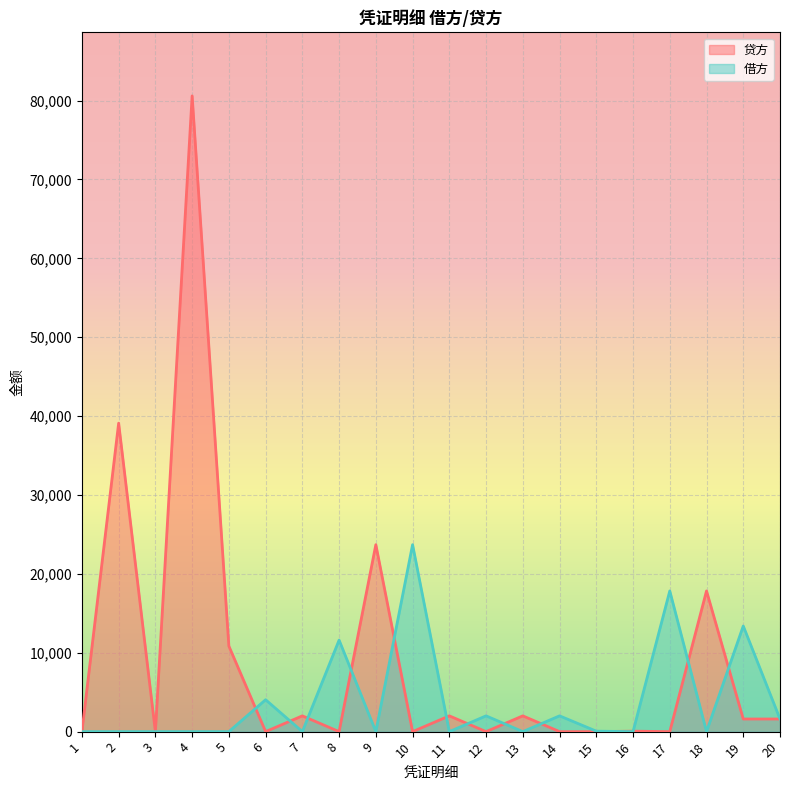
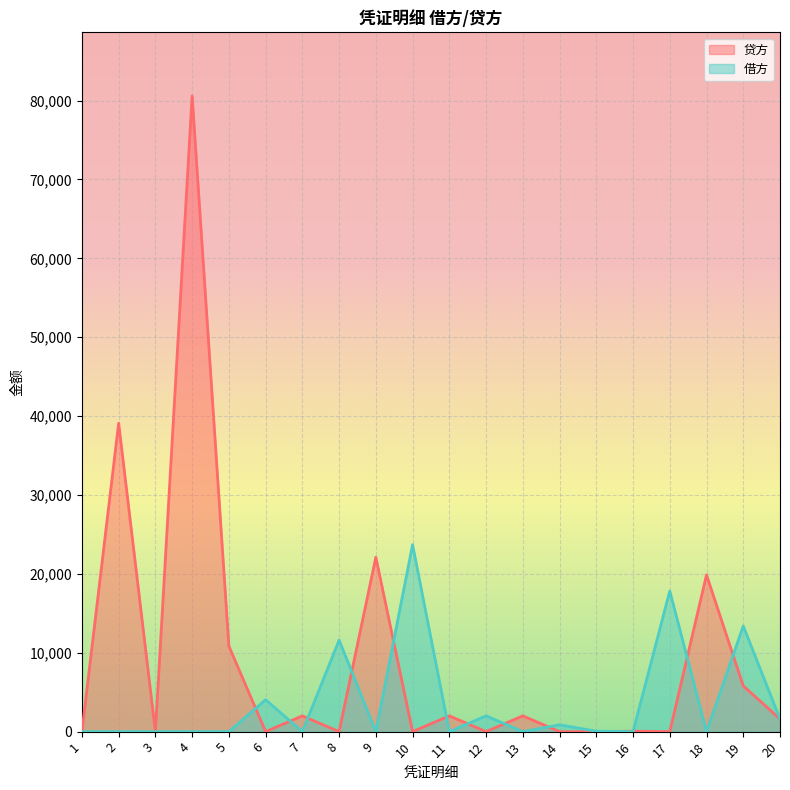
  {
    "贷方": {
      "2": "39,000",
      "4": "81,000",
      "5": "11,000",
      "6": "0",
      "7": "2,000",
      "8": "0",
-     "9": "24,000",
+     "9": "22,000",
      "10": "0",
      "11": "2,000",
      "12": "0",
      "13": "2,000",
      "14": "0",
      "17": "0",
-     "18": "18,000",
-     "19": "2,000"
+     "18": "20,000",
+     "19": "6,000"
    },
    "借方": {
      "2": "0",
      "4": "0",
      "5": "0",
      "6": "4,000",
      "7": "0",
      "8": "12,000",
      "9": "0",
      "10": "24,000",
      "11": "0",
      "12": "2,000",
      "13": "0",
-     "14": "2,000",
+     "14": "1,000",
      "17": "18,000",
      "18": "0",
      "19": "13,000"
    }
  }
